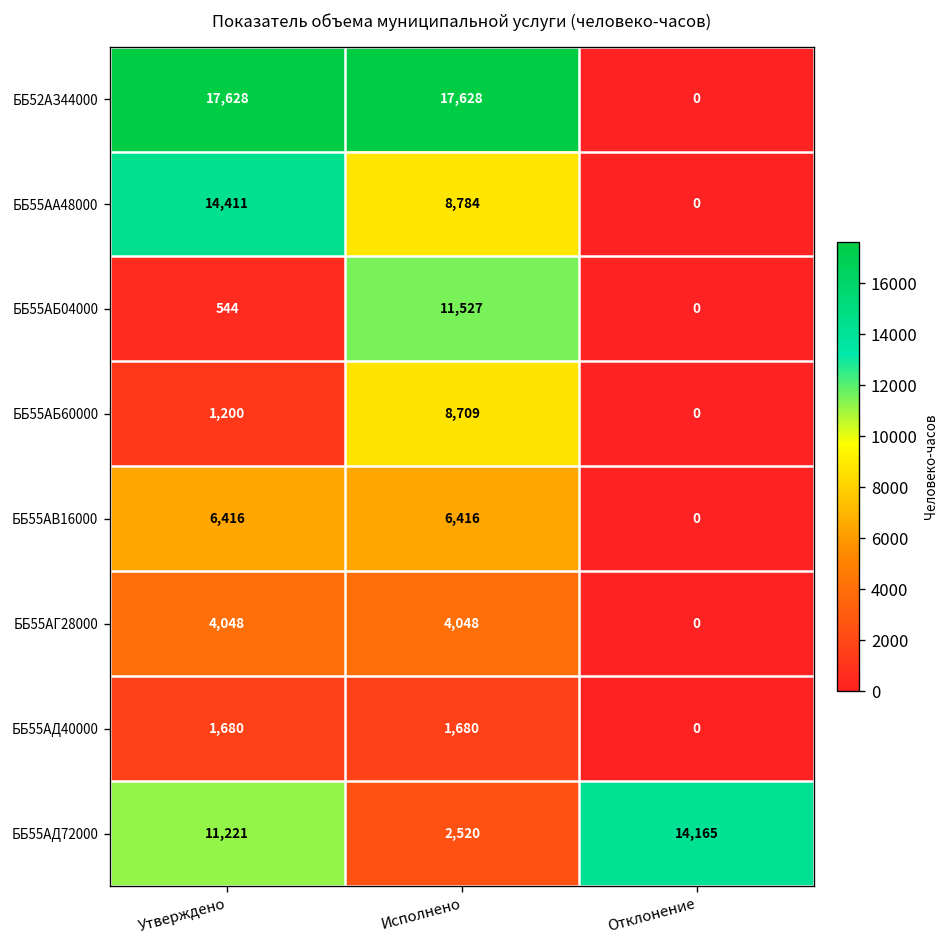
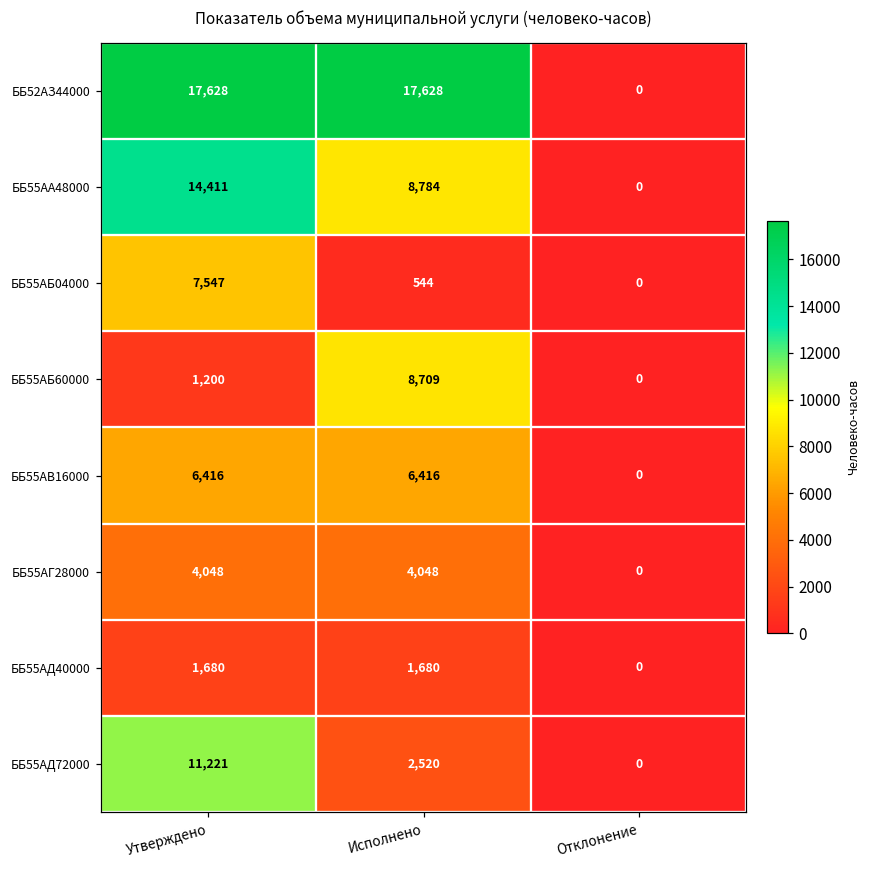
  {
    "ББ52АЗ44000": {
      "Утверждено": "17,628",
      "Исполнено": "17,628",
      "Отклонение": "0"
    },
    "ББ55АА48000": {
      "Утверждено": "14,411",
      "Исполнено": "8,784",
      "Отклонение": "0"
    },
    "ББ55АБ04000": {
-     "Утверждено": "544",
-     "Исполнено": "11,527",
+     "Утверждено": "7,547",
+     "Исполнено": "544",
      "Отклонение": "0"
    },
    "ББ55АБ60000": {
      "Утверждено": "1,200",
      "Исполнено": "8,709",
      "Отклонение": "0"
    },
    "ББ55АВ16000": {
      "Утверждено": "6,416",
      "Исполнено": "6,416",
      "Отклонение": "0"
    },
    "ББ55АГ28000": {
      "Утверждено": "4,048",
      "Исполнено": "4,048",
      "Отклонение": "0"
    },
    "ББ55АД40000": {
      "Утверждено": "1,680",
      "Исполнено": "1,680",
      "Отклонение": "0"
    },
    "ББ55АД72000": {
      "Утверждено": "11,221",
      "Исполнено": "2,520",
-     "Отклонение": "14,165"
+     "Отклонение": "0"
    }
  }
